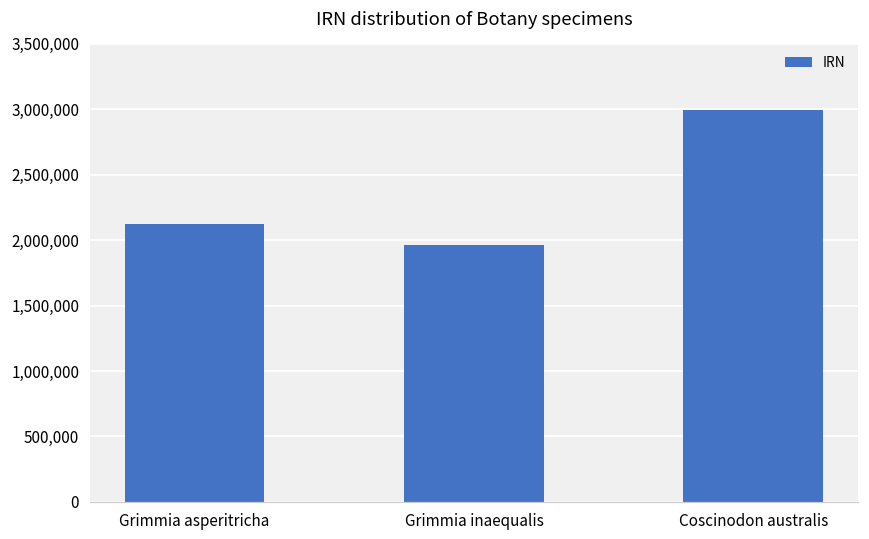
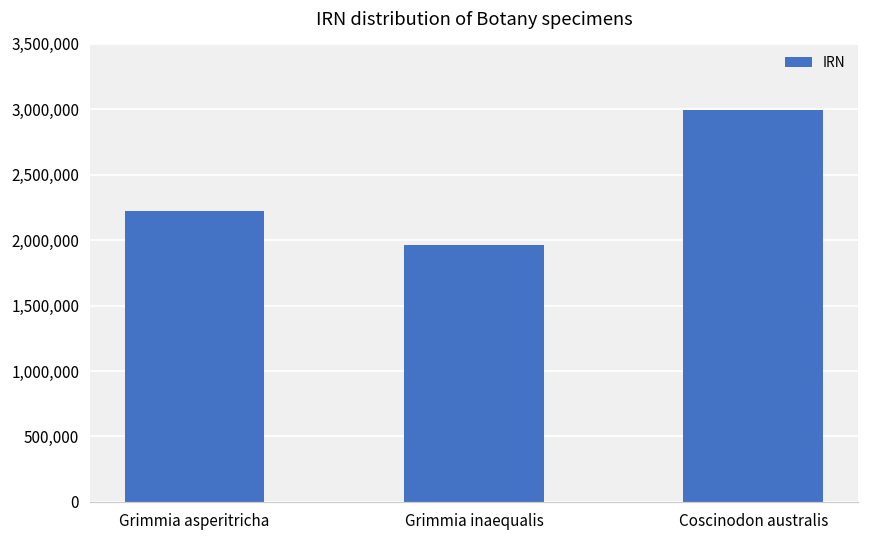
  {
-   "Grimmia asperitricha": "2,120,000",
+   "Grimmia asperitricha": "2,220,000",
    "Grimmia inaequalis": "1,960,000",
    "Coscinodon australis": "2,990,000"
  }
